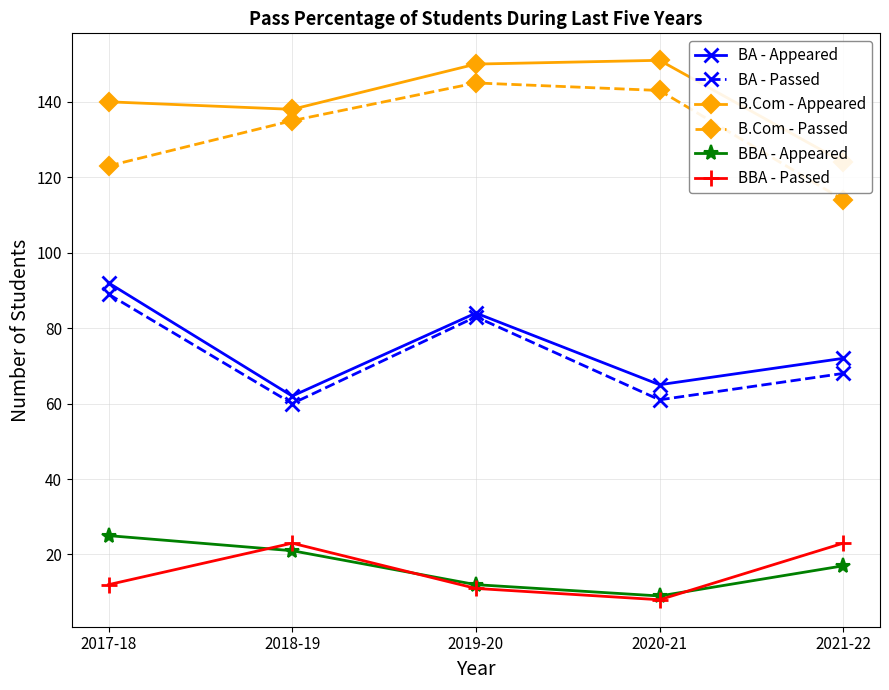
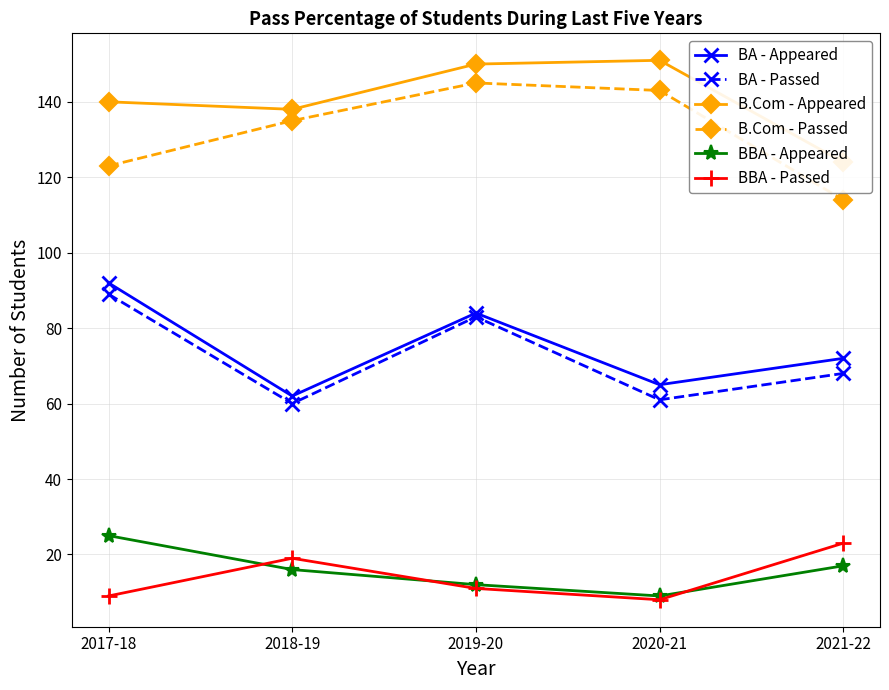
  {
    "BBA - Appeared": {
      "2017-18": 25,
-     "2018-19": 21,
+     "2018-19": 16,
      "2019-20": 12,
      "2020-21": 9,
      "2021-22": 17
    },
    "BBA - Passed": {
-     "2017-18": 12,
-     "2018-19": 23,
+     "2017-18": 9,
+     "2018-19": 19,
      "2019-20": 11,
      "2020-21": 8,
      "2021-22": 23
    }
  }
